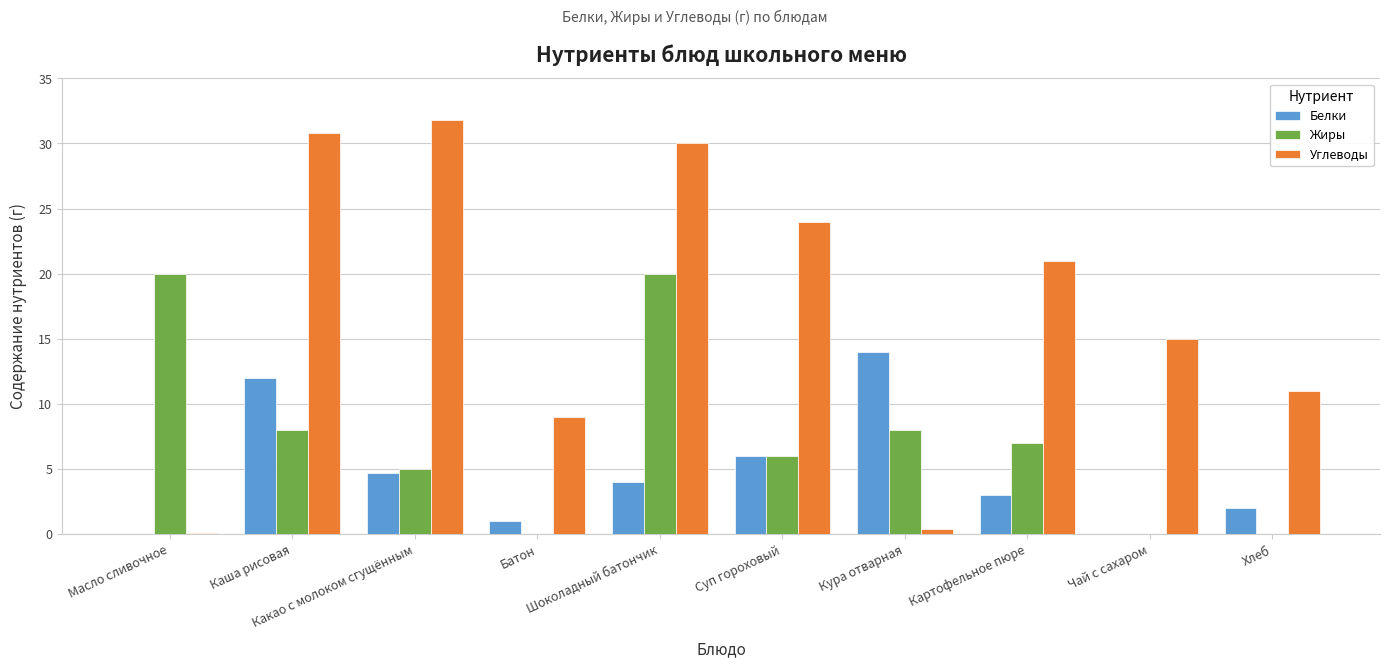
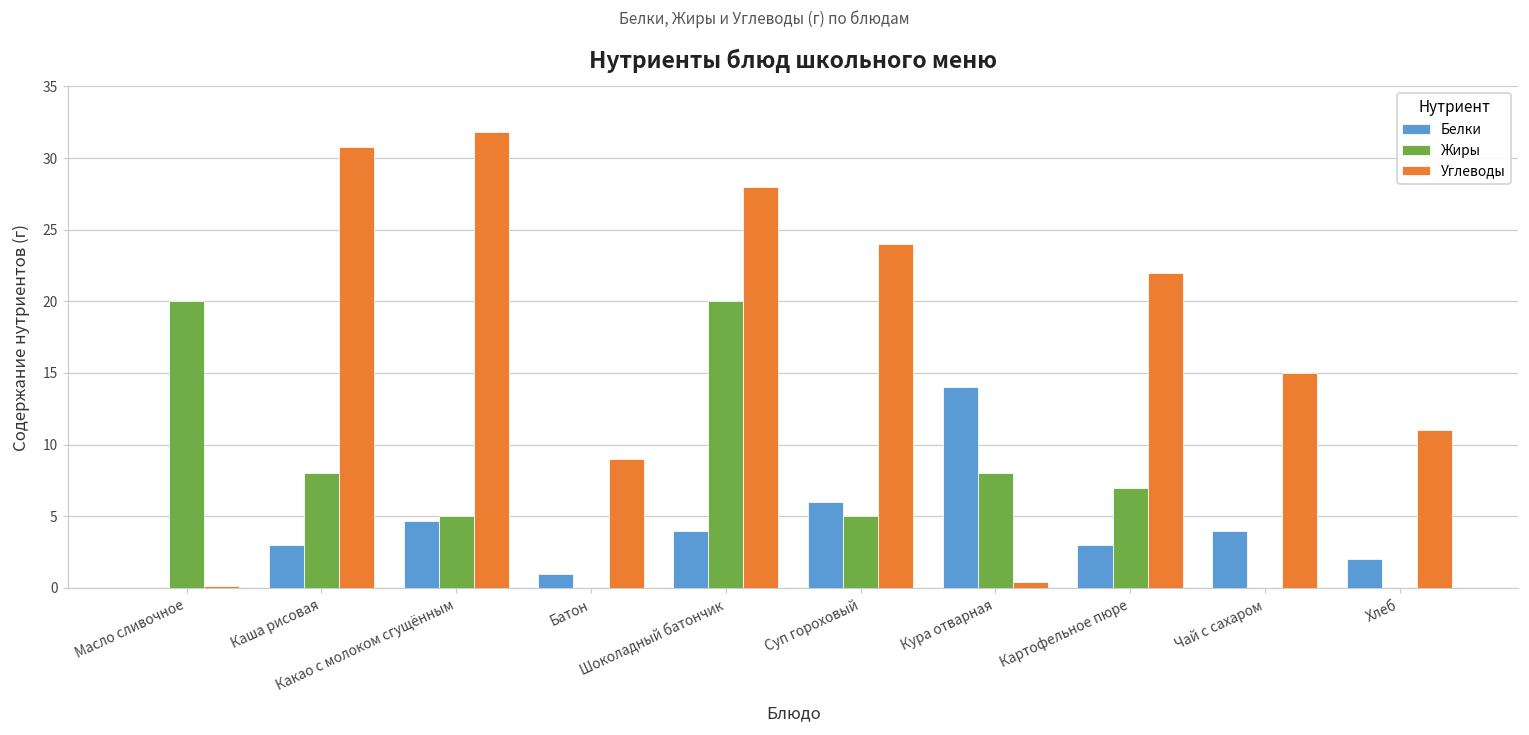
  {
    "Белки": {
-     "Каша рисовая": 12,
+     "Каша рисовая": 3,
      "Какао с молоком сгущённым": 4.7,
      "Батон": 1,
      "Шоколадный батончик": 4,
      "Суп гороховый": 6,
      "Кура отварная": 14,
      "Картофельное пюре": 3,
-     "Чай с сахаром": 0,
+     "Чай с сахаром": 4,
      "Хлеб": 2
    },
    "Жиры": {
      "Масло сливочное": 20,
      "Каша рисовая": 8,
      "Какао с молоком сгущённым": 5,
      "Батон": 0,
      "Шоколадный батончик": 20,
-     "Суп гороховый": 6,
+     "Суп гороховый": 5,
      "Кура отварная": 8,
      "Картофельное пюре": 7,
      "Чай с сахаром": 0,
      "Хлеб": 0
    },
    "Углеводы": {
      "Каша рисовая": 30.8,
      "Какао с молоком сгущённым": 31.8,
      "Батон": 9,
-     "Шоколадный батончик": 30,
+     "Шоколадный батончик": 28,
      "Суп гороховый": 24,
      "Кура отварная": 0.4,
-     "Картофельное пюре": 21,
+     "Картофельное пюре": 22,
      "Чай с сахаром": 15,
      "Хлеб": 11
    }
  }
